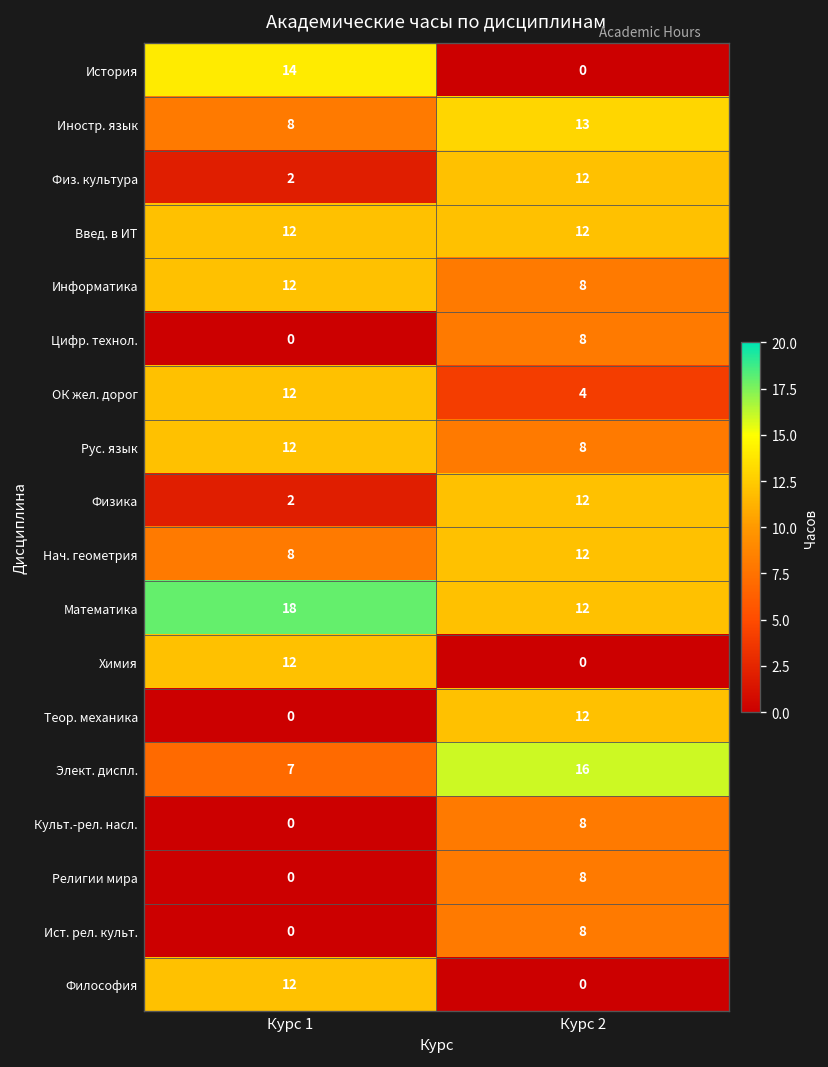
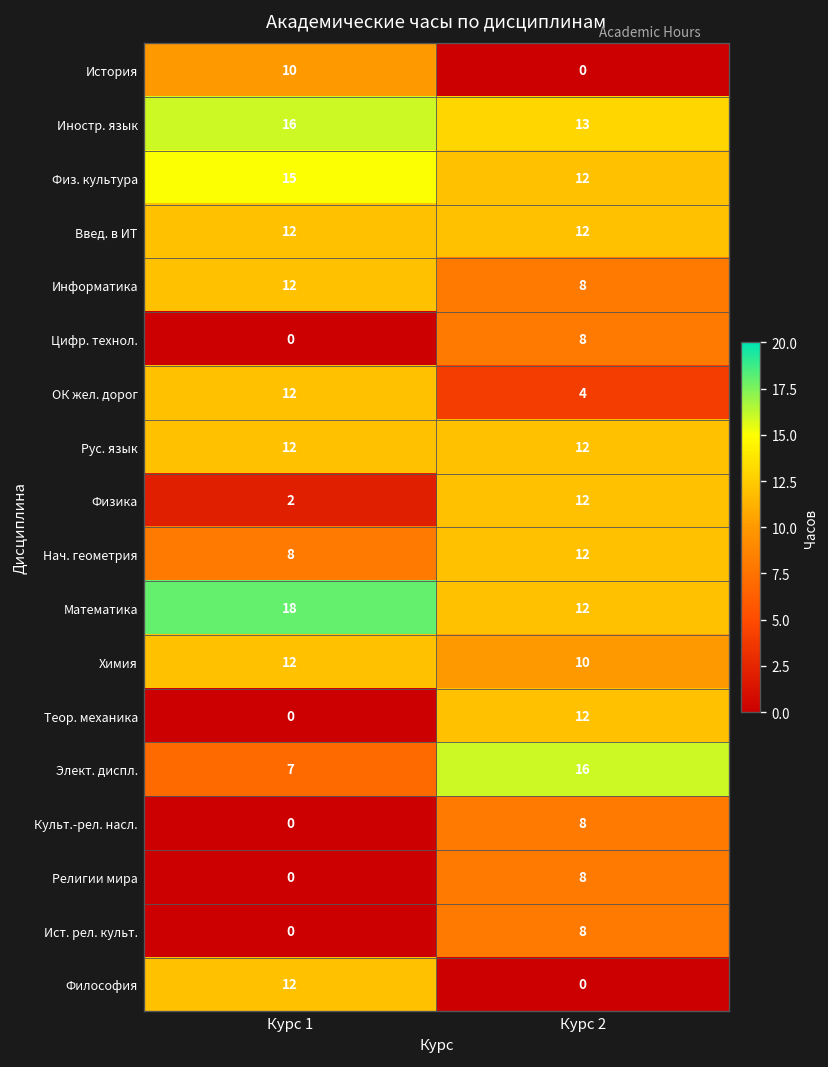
  {
    "История": {
-     "Курс 1": 14,
+     "Курс 1": 10,
      "Курс 2": 0
    },
    "Иностр. язык": {
-     "Курс 1": 8,
+     "Курс 1": 16,
      "Курс 2": 13
    },
    "Физ. культура": {
-     "Курс 1": 2,
+     "Курс 1": 15,
      "Курс 2": 12
    },
    "Введ. в ИТ": {
      "Курс 1": 12,
      "Курс 2": 12
    },
    "Информатика": {
      "Курс 1": 12,
      "Курс 2": 8
    },
    "Цифр. технол.": {
      "Курс 1": 0,
      "Курс 2": 8
    },
    "ОК жел. дорог": {
      "Курс 1": 12,
      "Курс 2": 4
    },
    "Рус. язык": {
      "Курс 1": 12,
-     "Курс 2": 8
+     "Курс 2": 12
    },
    "Физика": {
      "Курс 1": 2,
      "Курс 2": 12
    },
    "Нач. геометрия": {
      "Курс 1": 8,
      "Курс 2": 12
    },
    "Математика": {
      "Курс 1": 18,
      "Курс 2": 12
    },
    "Химия": {
      "Курс 1": 12,
-     "Курс 2": 0
+     "Курс 2": 10
    },
    "Теор. механика": {
      "Курс 1": 0,
      "Курс 2": 12
    },
    "Элект. диспл.": {
      "Курс 1": 7,
      "Курс 2": 16
    },
    "Культ.-рел. насл.": {
      "Курс 1": 0,
      "Курс 2": 8
    },
    "Религии мира": {
      "Курс 1": 0,
      "Курс 2": 8
    },
    "Ист. рел. культ.": {
      "Курс 1": 0,
      "Курс 2": 8
    },
    "Философия": {
      "Курс 1": 12,
      "Курс 2": 0
    }
  }
